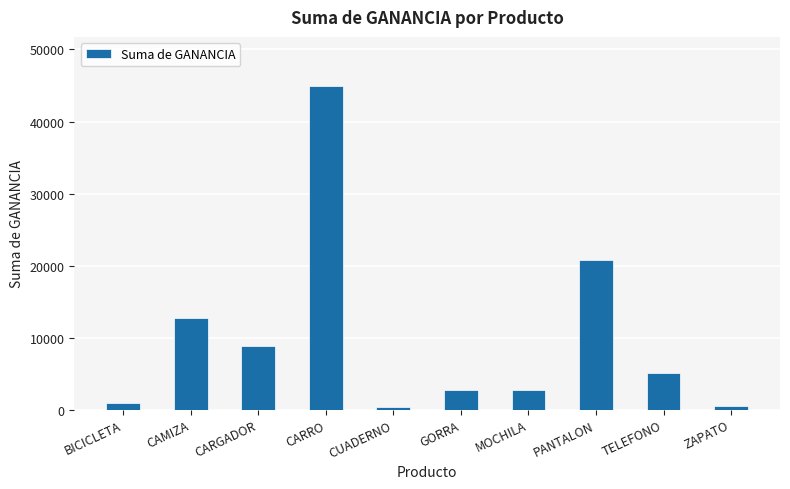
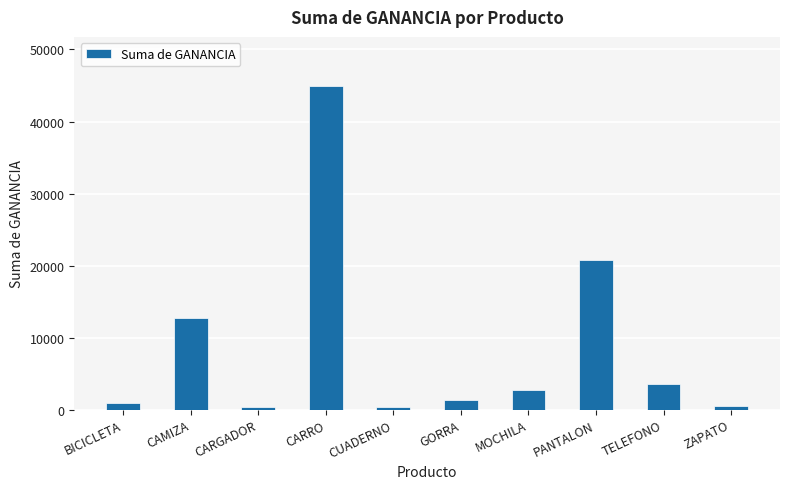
  {
    "BICICLETA": 1000,
    "CAMIZA": 13000,
-   "CARGADOR": 9000,
+   "CARGADOR": 0,
    "CARRO": 45000,
    "CUADERNO": 0,
-   "GORRA": 3000,
+   "GORRA": 1000,
    "MOCHILA": 3000,
    "PANTALON": 21000,
-   "TELEFONO": 5000,
+   "TELEFONO": 4000,
    "ZAPATO": 0
  }
